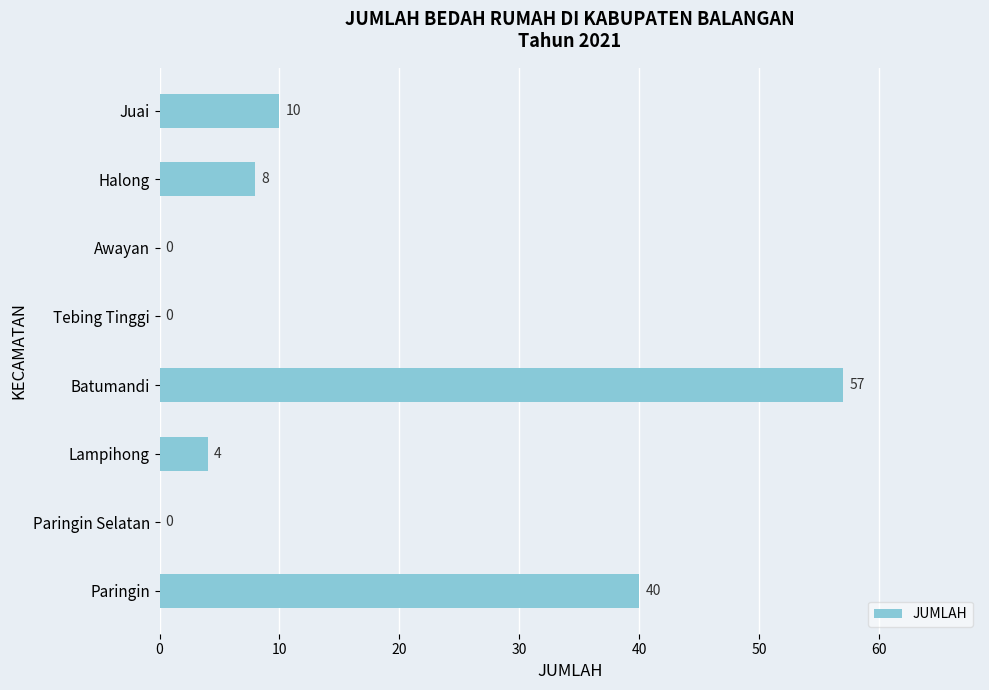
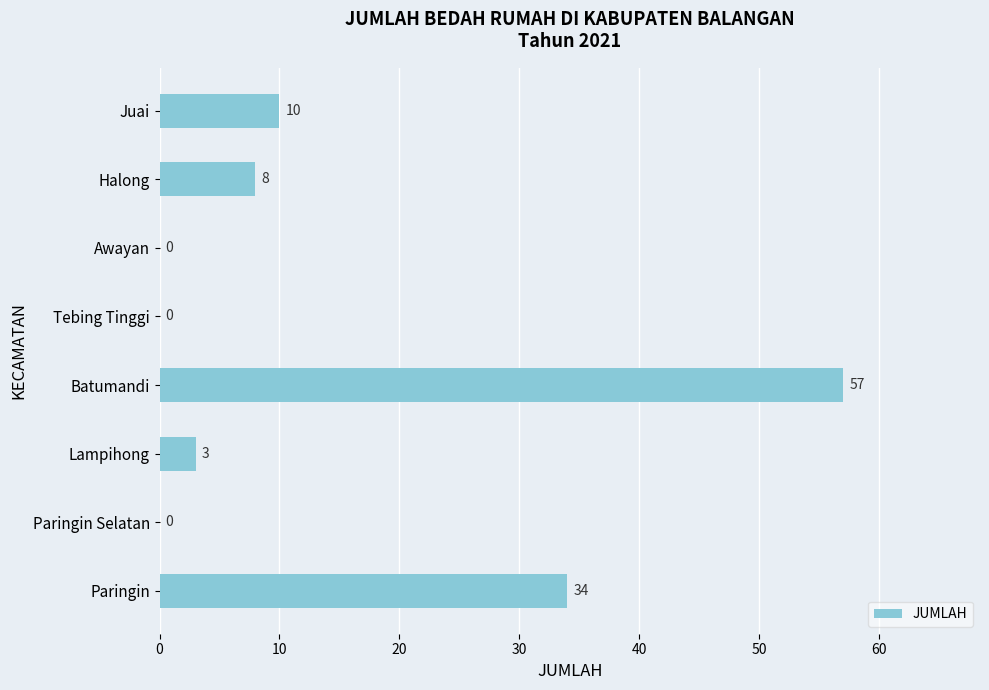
  {
    "Juai": 10,
    "Halong": 8,
    "Awayan": 0,
    "Tebing Tinggi": 0,
    "Batumandi": 57,
-   "Lampihong": 4,
+   "Lampihong": 3,
    "Paringin Selatan": 0,
-   "Paringin": 40
+   "Paringin": 34
  }
